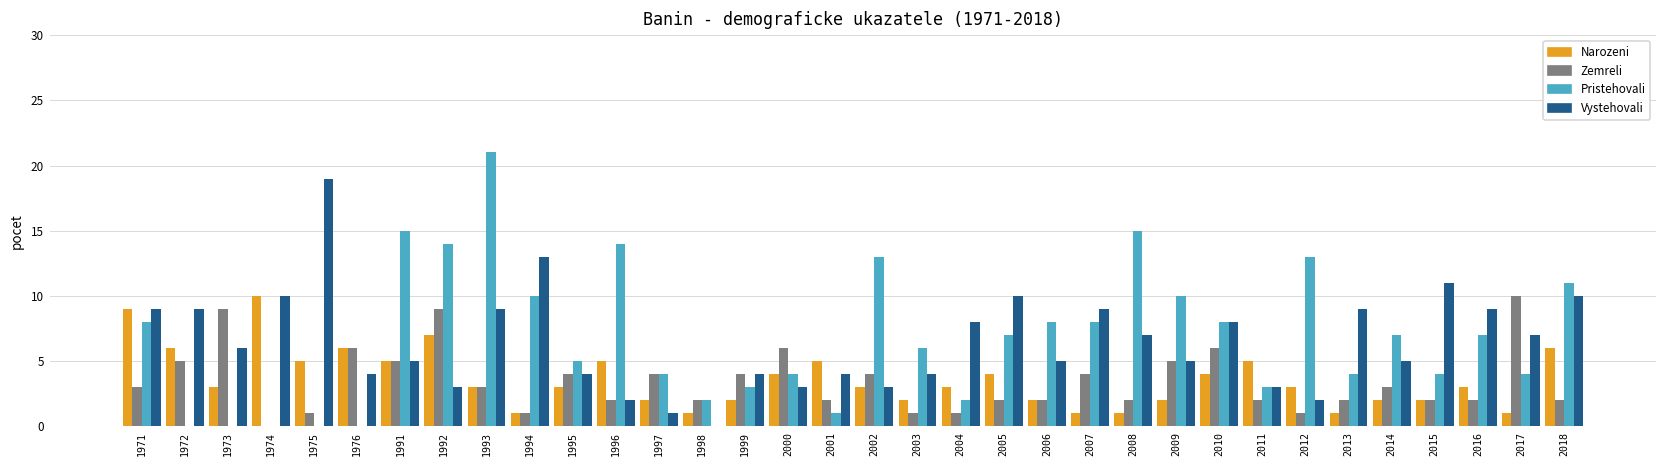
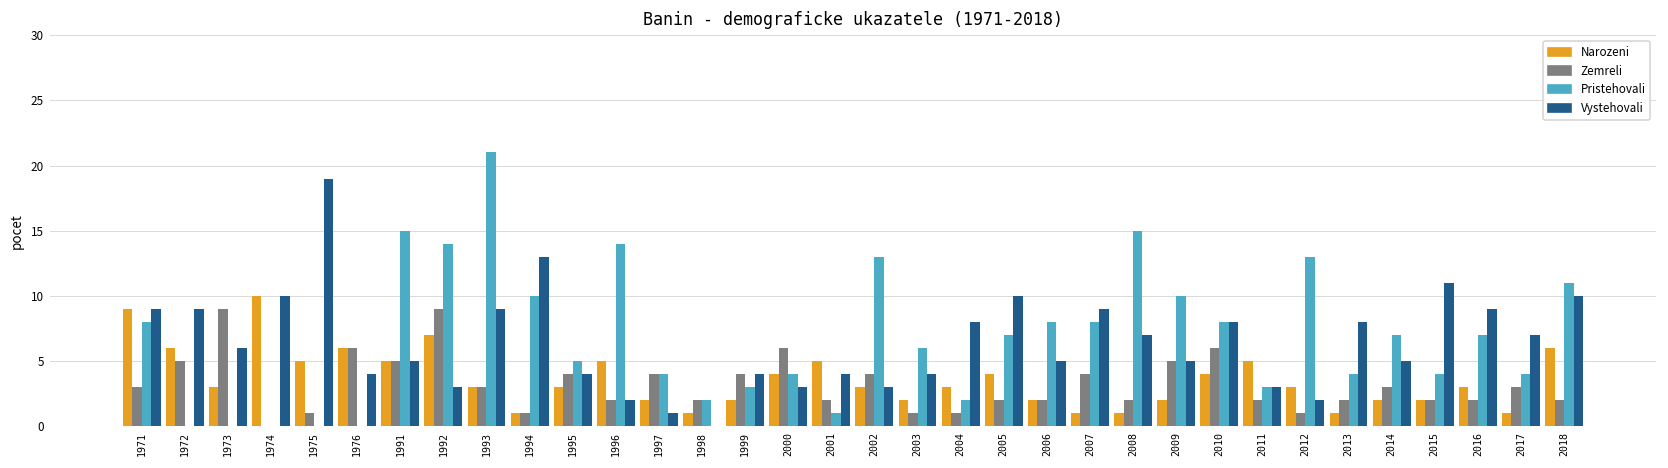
  {
    "Narozeni": {
      "1971": 9,
      "1972": 6,
      "1973": 3,
      "1974": 10,
      "1975": 5,
      "1976": 6,
      "1991": 5,
      "1992": 7,
      "1993": 3,
      "1994": 1,
      "1995": 3,
      "1996": 5,
      "1997": 2,
      "1998": 1,
      "1999": 2,
      "2000": 4,
      "2001": 5,
      "2002": 3,
      "2003": 2,
      "2004": 3,
      "2005": 4,
      "2006": 2,
      "2007": 1,
      "2008": 1,
      "2009": 2,
      "2010": 4,
      "2011": 5,
      "2012": 3,
      "2013": 1,
      "2014": 2,
      "2015": 2,
      "2016": 3,
      "2017": 1,
      "2018": 6
    },
    "Zemreli": {
      "1971": 3,
      "1972": 5,
      "1973": 9,
      "1974": 0,
      "1975": 1,
      "1976": 6,
      "1991": 5,
      "1992": 9,
      "1993": 3,
      "1994": 1,
      "1995": 4,
      "1996": 2,
      "1997": 4,
      "1998": 2,
      "1999": 4,
      "2000": 6,
      "2001": 2,
      "2002": 4,
      "2003": 1,
      "2004": 1,
      "2005": 2,
      "2006": 2,
      "2007": 4,
      "2008": 2,
      "2009": 5,
      "2010": 6,
      "2011": 2,
      "2012": 1,
      "2013": 2,
      "2014": 3,
      "2015": 2,
      "2016": 2,
-     "2017": 10,
+     "2017": 3,
      "2018": 2
    },
    "Pristehovali": {
      "1971": 8,
      "1972": 0,
      "1973": 0,
      "1974": 0,
      "1975": 0,
      "1976": 0,
      "1991": 15,
      "1992": 14,
      "1993": 21,
      "1994": 10,
      "1995": 5,
      "1996": 14,
      "1997": 4,
      "1998": 2,
      "1999": 3,
      "2000": 4,
      "2001": 1,
      "2002": 13,
      "2003": 6,
      "2004": 2,
      "2005": 7,
      "2006": 8,
      "2007": 8,
      "2008": 15,
      "2009": 10,
      "2010": 8,
      "2011": 3,
      "2012": 13,
      "2013": 4,
      "2014": 7,
      "2015": 4,
      "2016": 7,
      "2017": 4,
      "2018": 11
    },
    "Vystehovali": {
      "1971": 9,
      "1972": 9,
      "1973": 6,
      "1974": 10,
      "1975": 19,
      "1976": 4,
      "1991": 5,
      "1992": 3,
      "1993": 9,
      "1994": 13,
      "1995": 4,
      "1996": 2,
      "1997": 1,
      "1998": 0,
      "1999": 4,
      "2000": 3,
      "2001": 4,
      "2002": 3,
      "2003": 4,
      "2004": 8,
      "2005": 10,
      "2006": 5,
      "2007": 9,
      "2008": 7,
      "2009": 5,
      "2010": 8,
      "2011": 3,
      "2012": 2,
-     "2013": 9,
+     "2013": 8,
      "2014": 5,
      "2015": 11,
      "2016": 9,
      "2017": 7,
      "2018": 10
    }
  }
